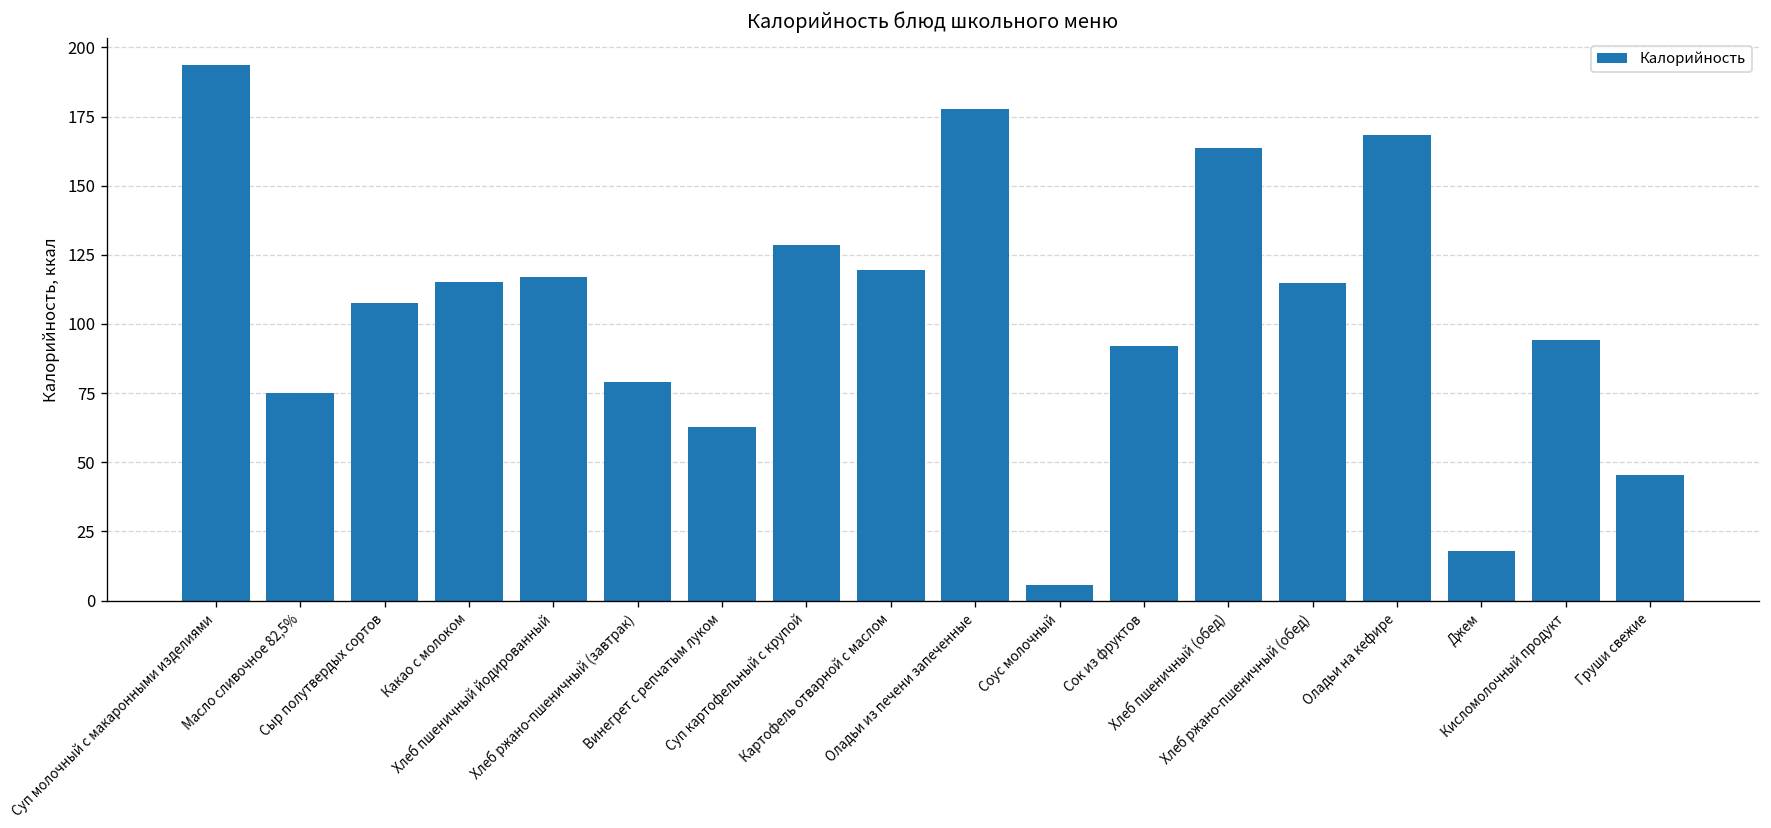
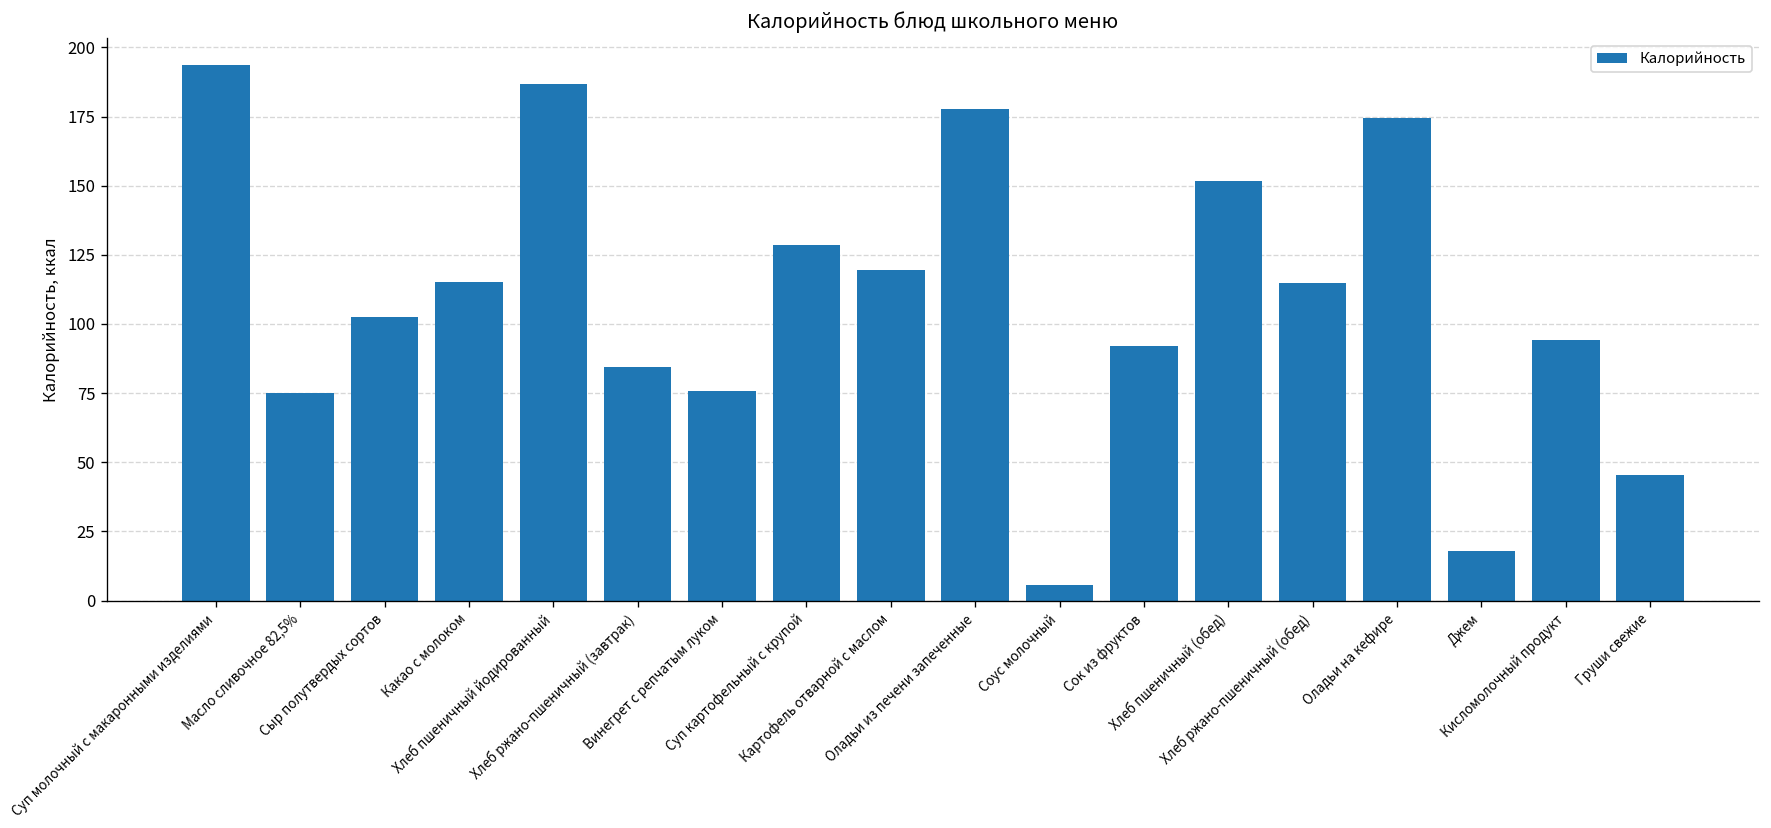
  {
    "Суп молочный с макаронными изделиями": 194,
    "Масло сливочное 82,5%": 75,
-   "Сыр полутвердых сортов": 108,
+   "Сыр полутвердых сортов": 103,
    "Какао с молоком": 115,
-   "Хлеб пшеничный йодированный": 117,
-   "Хлеб ржано-пшеничный (завтрак)": 79,
-   "Винегрет с репчатым луком": 63,
+   "Хлеб пшеничный йодированный": 187,
+   "Хлеб ржано-пшеничный (завтрак)": 85,
+   "Винегрет с репчатым луком": 76,
    "Суп картофельный с крупой": 129,
    "Картофель отварной с маслом": 120,
    "Оладьи из печени запеченные": 178,
    "Соус молочный": 6,
    "Сок из фруктов": 92,
-   "Хлеб пшеничный (обед)": 164,
+   "Хлеб пшеничный (обед)": 152,
    "Хлеб ржано-пшеничный (обед)": 115,
-   "Оладьи на кефире": 168,
+   "Оладьи на кефире": 174,
    "Джем": 18,
    "Кисломолочный продукт": 94,
    "Груши свежие": 46
  }
